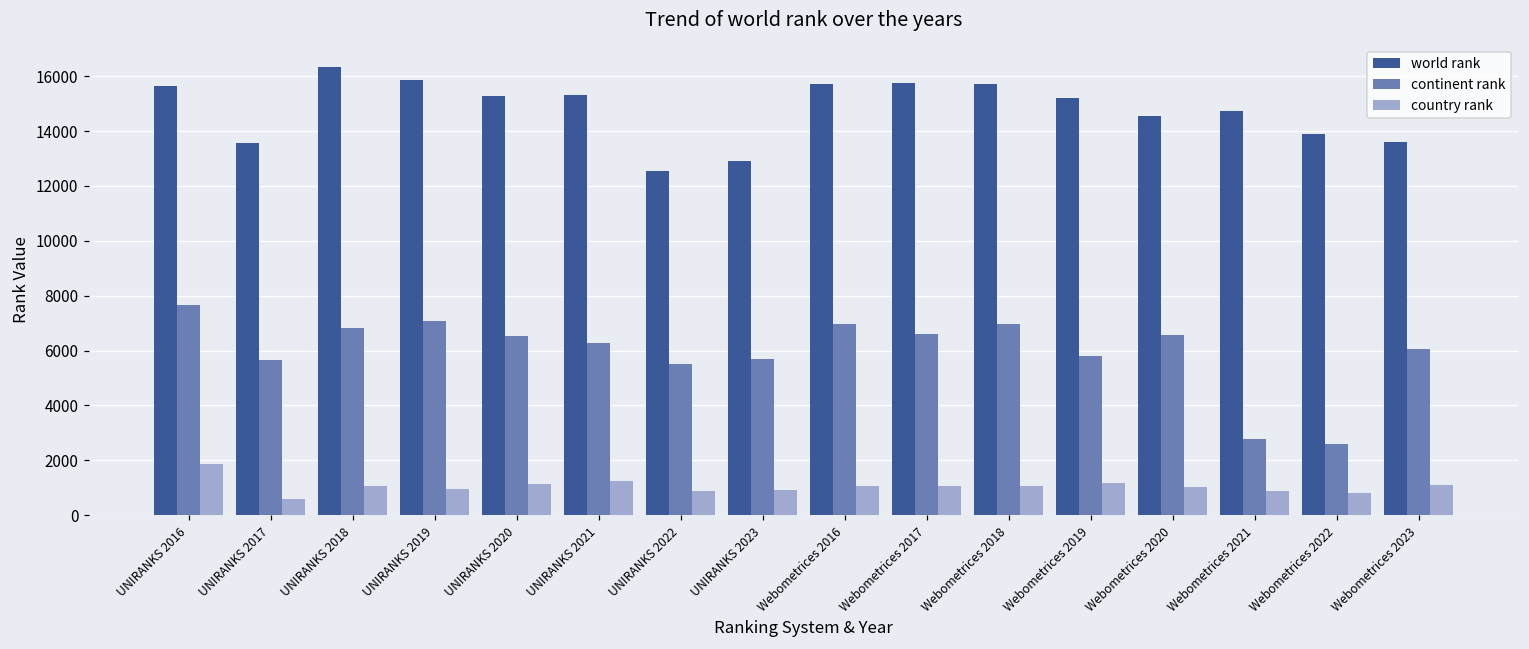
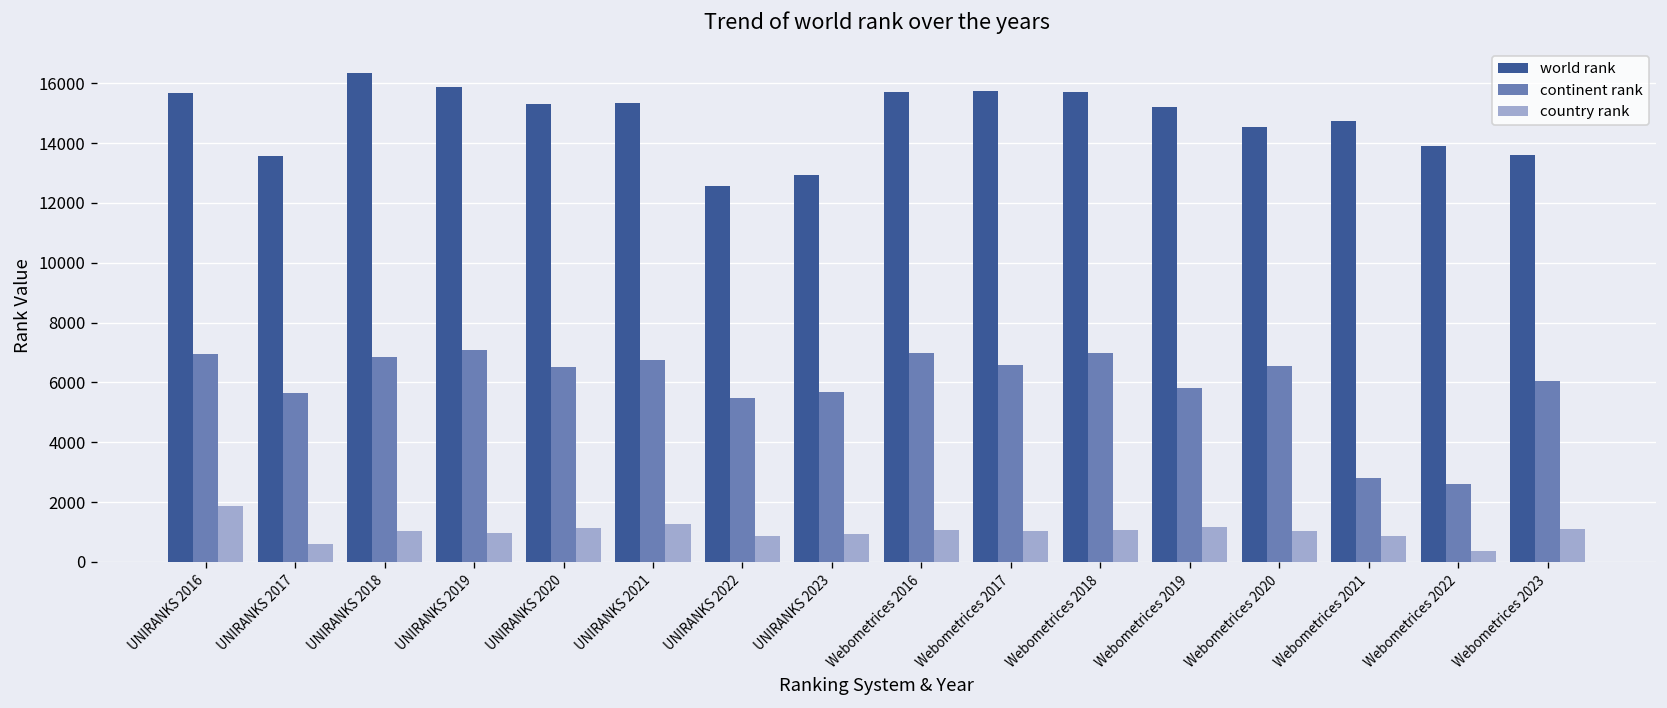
  {
    "world rank": {
      "UNIRANKS 2016": 15700,
      "UNIRANKS 2017": 13600,
      "UNIRANKS 2018": 16300,
      "UNIRANKS 2019": 15900,
      "UNIRANKS 2020": 15300,
      "UNIRANKS 2021": 15300,
      "UNIRANKS 2022": 12600,
      "UNIRANKS 2023": 12900,
      "Webometrices 2016": 15700,
      "Webometrices 2017": 15700,
      "Webometrices 2018": 15700,
      "Webometrices 2019": 15200,
      "Webometrices 2020": 14500,
      "Webometrices 2021": 14700,
      "Webometrices 2022": 13900,
      "Webometrices 2023": 13600
    },
    "continent rank": {
-     "UNIRANKS 2016": 7700,
+     "UNIRANKS 2016": 7000,
      "UNIRANKS 2017": 5700,
      "UNIRANKS 2018": 6800,
      "UNIRANKS 2019": 7100,
      "UNIRANKS 2020": 6500,
-     "UNIRANKS 2021": 6300,
+     "UNIRANKS 2021": 6800,
      "UNIRANKS 2022": 5500,
      "UNIRANKS 2023": 5700,
      "Webometrices 2016": 7000,
      "Webometrices 2017": 6600,
      "Webometrices 2018": 7000,
      "Webometrices 2019": 5800,
      "Webometrices 2020": 6600,
      "Webometrices 2021": 2800,
      "Webometrices 2022": 2600,
      "Webometrices 2023": 6100
    },
    "country rank": {
      "UNIRANKS 2016": 1900,
      "UNIRANKS 2017": 600,
      "UNIRANKS 2018": 1000,
      "UNIRANKS 2019": 1000,
      "UNIRANKS 2020": 1100,
      "UNIRANKS 2021": 1300,
      "UNIRANKS 2022": 900,
      "UNIRANKS 2023": 900,
      "Webometrices 2016": 1100,
      "Webometrices 2017": 1000,
      "Webometrices 2018": 1100,
      "Webometrices 2019": 1200,
      "Webometrices 2020": 1000,
      "Webometrices 2021": 900,
-     "Webometrices 2022": 800,
+     "Webometrices 2022": 400,
      "Webometrices 2023": 1100
    }
  }
